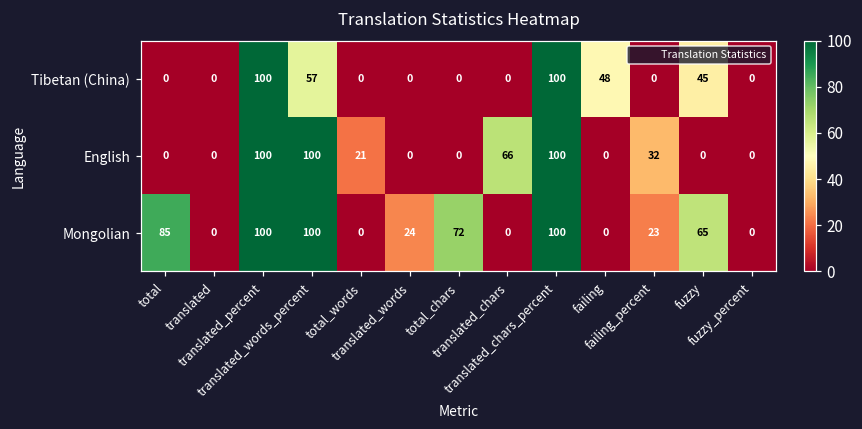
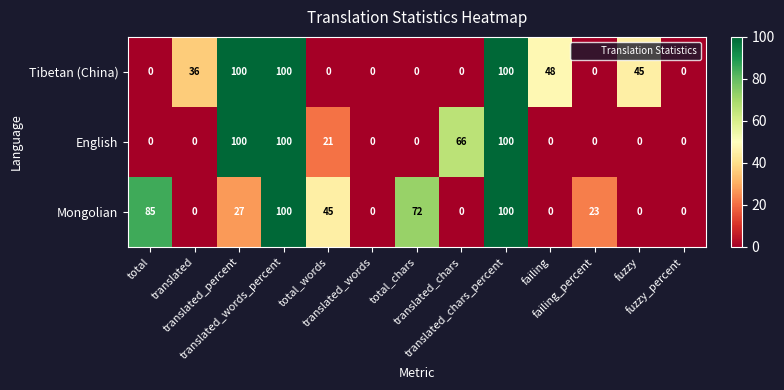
  {
    "Tibetan (China)": {
      "total": 0,
-     "translated": 0,
+     "translated": 36,
      "translated_percent": 100,
-     "translated_words_percent": 57,
+     "translated_words_percent": 100,
      "total_words": 0,
      "translated_words": 0,
      "total_chars": 0,
      "translated_chars": 0,
      "translated_chars_percent": 100,
      "failing": 48,
      "failing_percent": 0,
      "fuzzy": 45,
      "fuzzy_percent": 0
    },
    "English": {
      "total": 0,
      "translated": 0,
      "translated_percent": 100,
      "translated_words_percent": 100,
      "total_words": 21,
      "translated_words": 0,
      "total_chars": 0,
      "translated_chars": 66,
      "translated_chars_percent": 100,
      "failing": 0,
-     "failing_percent": 32,
+     "failing_percent": 0,
      "fuzzy": 0,
      "fuzzy_percent": 0
    },
    "Mongolian": {
      "total": 85,
      "translated": 0,
-     "translated_percent": 100,
+     "translated_percent": 27,
      "translated_words_percent": 100,
-     "total_words": 0,
-     "translated_words": 24,
+     "total_words": 45,
+     "translated_words": 0,
      "total_chars": 72,
      "translated_chars": 0,
      "translated_chars_percent": 100,
      "failing": 0,
      "failing_percent": 23,
-     "fuzzy": 65,
+     "fuzzy": 0,
      "fuzzy_percent": 0
    }
  }
